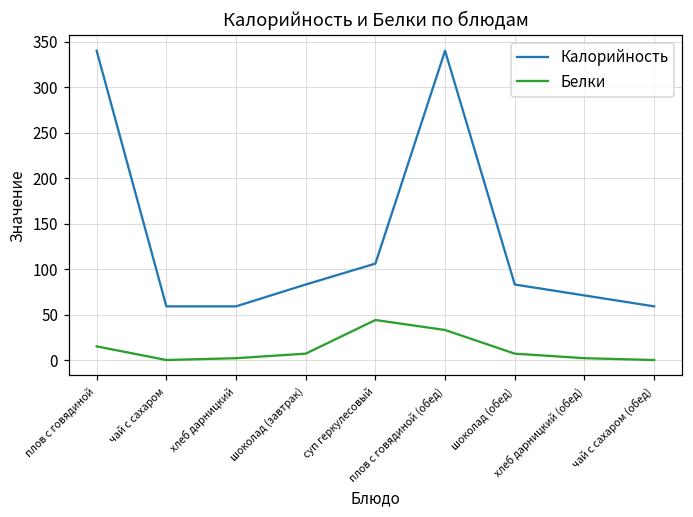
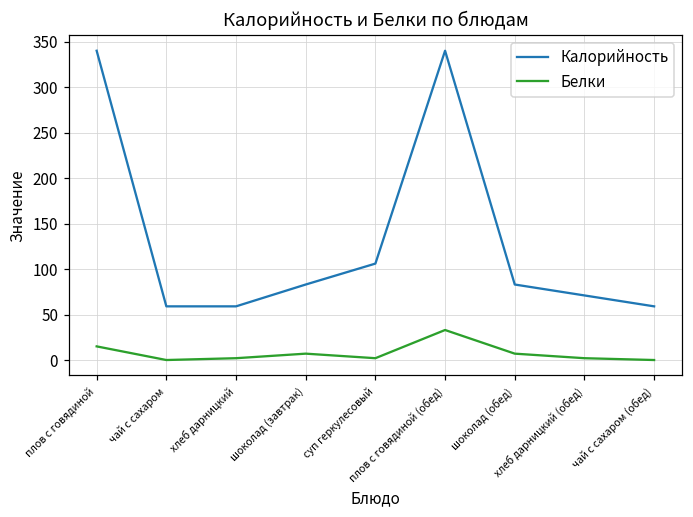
  {
    "Калорийность": {
      "плов с говядиной": 340,
      "чай с сахаром": 60,
      "хлеб дарницкий": 60,
      "шоколад (завтрак)": 80,
      "суп геркулесовый": 110,
      "плов с говядиной (обед)": 340,
      "шоколад (обед)": 80,
      "хлеб дарницкий (обед)": 70,
      "чай с сахаром (обед)": 60
    },
    "Белки": {
      "плов с говядиной": 20,
      "чай с сахаром": 0,
      "хлеб дарницкий": 0,
      "шоколад (завтрак)": 10,
-     "суп геркулесовый": 40,
+     "суп геркулесовый": 0,
      "плов с говядиной (обед)": 30,
      "шоколад (обед)": 10,
      "хлеб дарницкий (обед)": 0,
      "чай с сахаром (обед)": 0
    }
  }
